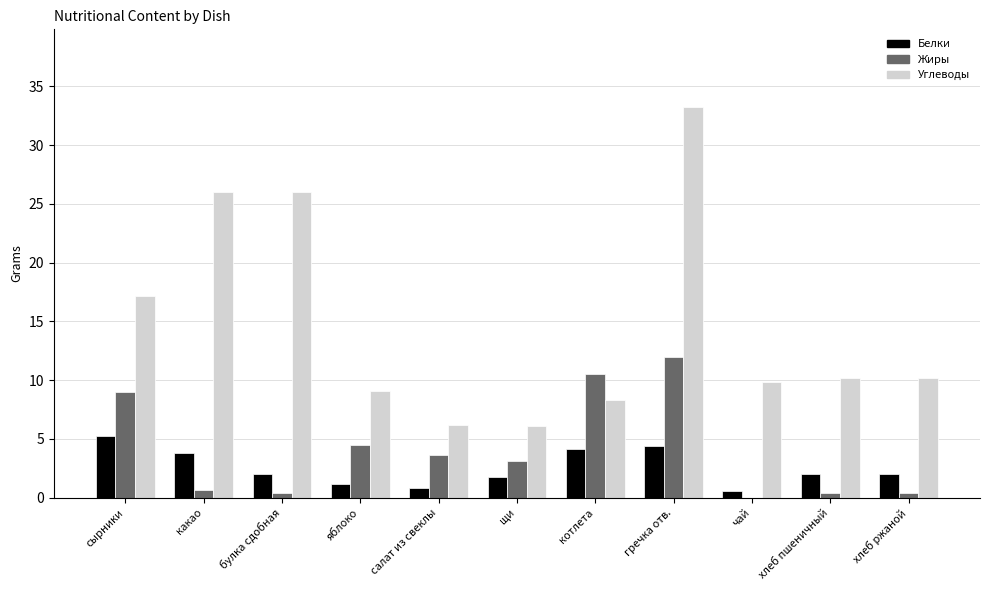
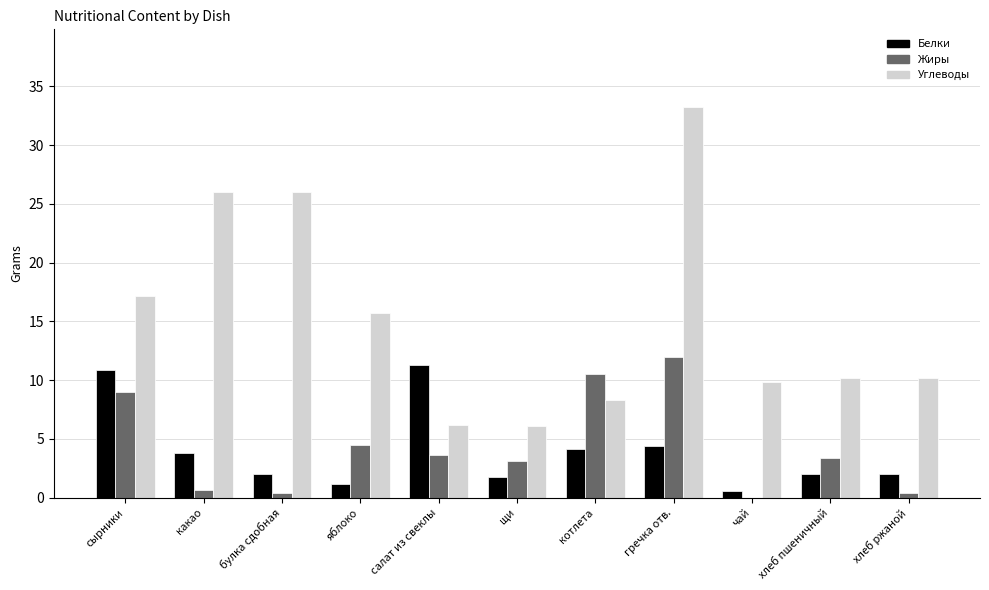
  {
    "Белки": {
-     "сырники": 5.3,
+     "сырники": 10.8,
      "какао": 3.8,
      "булка сдобная": 2.0,
      "яблоко": 1.1,
-     "салат из свеклы": 0.9,
+     "салат из свеклы": 11.3,
      "щи": 1.8,
      "котлета": 4.1,
      "гречка отв.": 4.4,
      "чай": 0.5,
      "хлеб пшеничный": 2.0,
      "хлеб ржаной": 2.0
    },
    "Жиры": {
      "сырники": 9.0,
      "какао": 0.7,
      "булка сдобная": 0.4,
      "яблоко": 4.5,
      "салат из свеклы": 3.7,
      "щи": 3.1,
      "котлета": 10.5,
      "гречка отв.": 12.0,
      "чай": 0.0,
-     "хлеб пшеничный": 0.4,
+     "хлеб пшеничный": 3.4,
      "хлеб ржаной": 0.4
    },
    "Углеводы": {
      "сырники": 17.1,
      "какао": 26.0,
      "булка сдобная": 26.0,
-     "яблоко": 9.1,
+     "яблоко": 15.8,
      "салат из свеклы": 6.2,
      "щи": 6.1,
      "котлета": 8.3,
      "гречка отв.": 33.2,
      "чай": 9.9,
      "хлеб пшеничный": 10.2,
      "хлеб ржаной": 10.2
    }
  }
